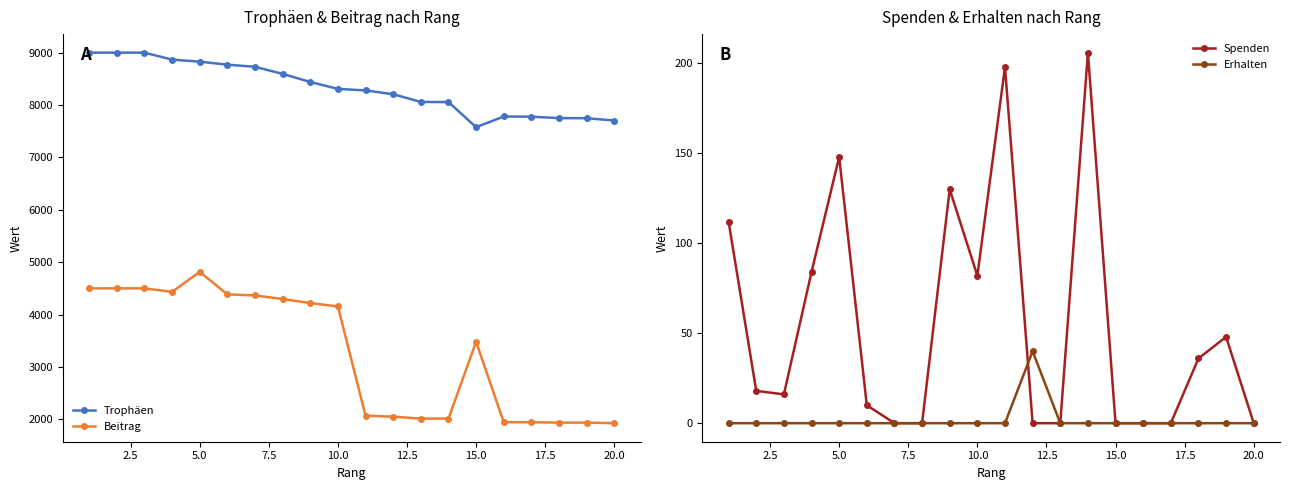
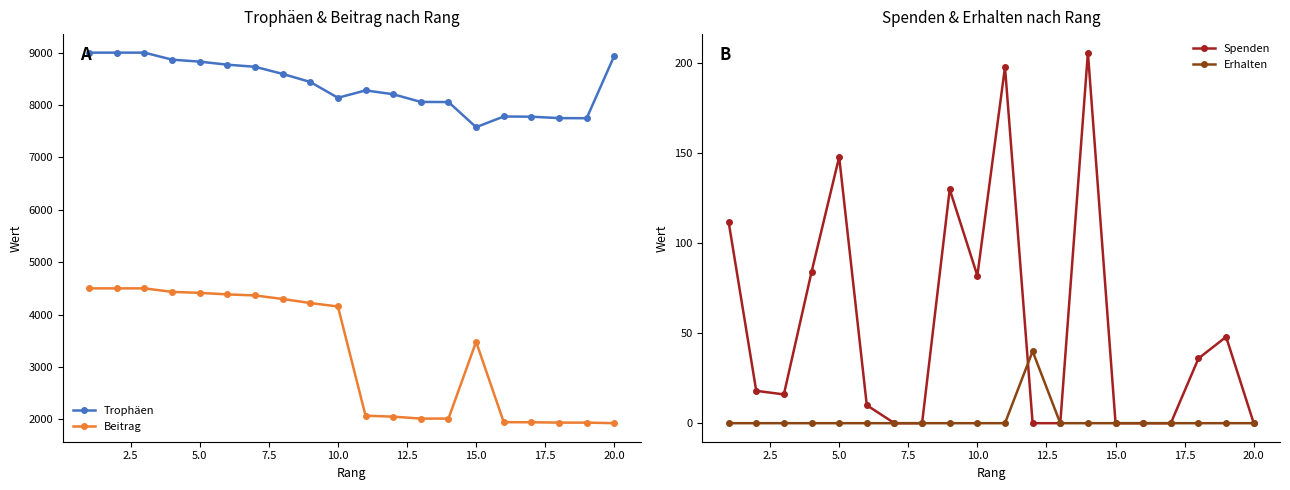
  {
    "Trophäen & Beitrag nach Rang": {
      "Trophäen": {
        "5.0": 8800,
-       "10.0": 8300,
+       "10.0": 8100,
        "15.0": 7600,
-       "20.0": 7700
+       "20.0": 8900
      },
      "Beitrag": {
-       "5.0": 4800,
+       "5.0": 4400,
        "10.0": 4200,
        "15.0": 3500,
        "20.0": 1900
      }
    }
  }
